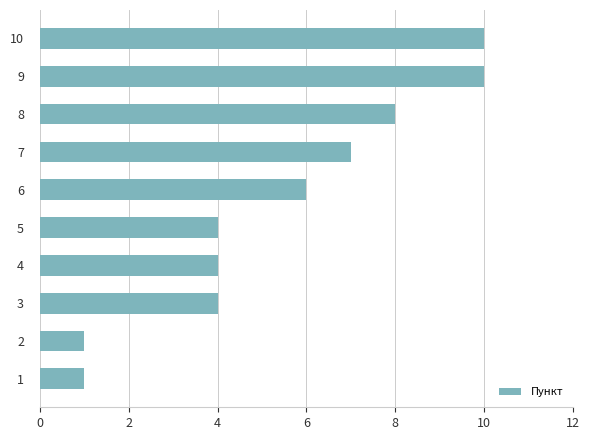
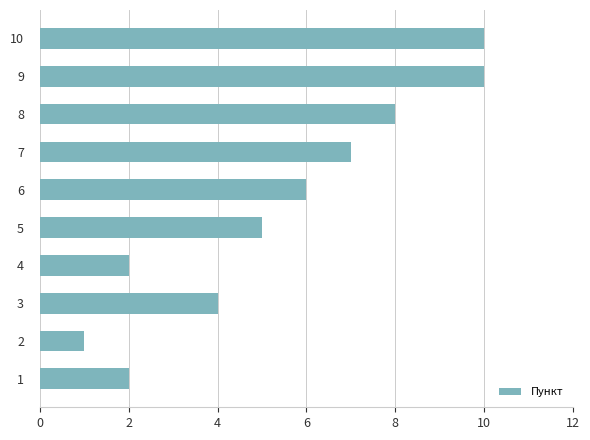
  {
    "10": 10,
    "9": 10,
    "8": 8,
    "7": 7,
    "6": 6,
-   "5": 4,
-   "4": 4,
+   "5": 5,
+   "4": 2,
    "3": 4,
    "2": 1,
-   "1": 1
+   "1": 2
  }
